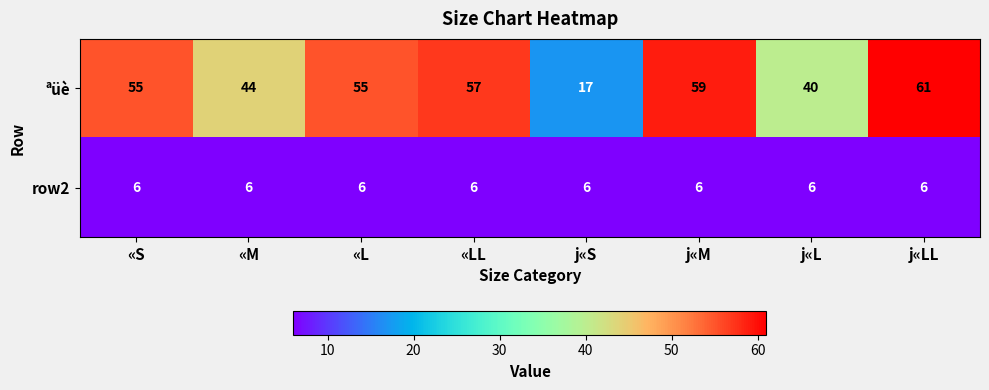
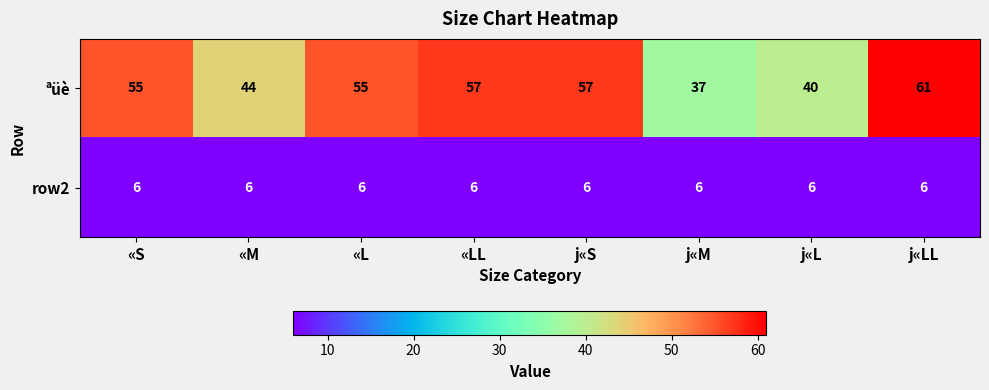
  {
    "ªüè": {
      "«S": 55,
      "«M": 44,
      "«L": 55,
      "«LL": 57,
-     "j«S": 17,
-     "j«M": 59,
+     "j«S": 57,
+     "j«M": 37,
      "j«L": 40,
      "j«LL": 61
    },
    "row2": {
      "«S": 6,
      "«M": 6,
      "«L": 6,
      "«LL": 6,
      "j«S": 6,
      "j«M": 6,
      "j«L": 6,
      "j«LL": 6
    }
  }
